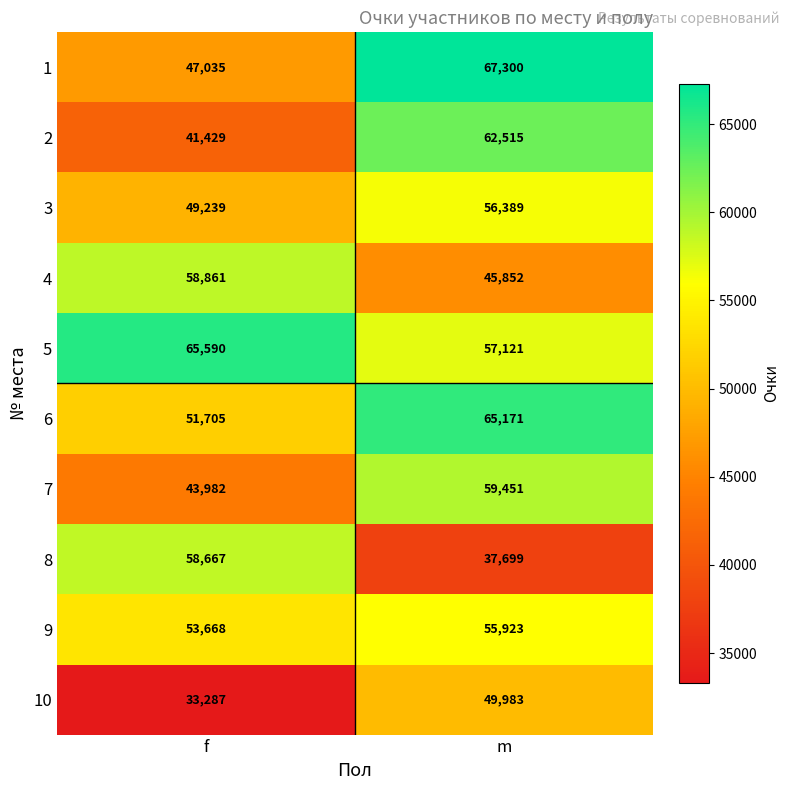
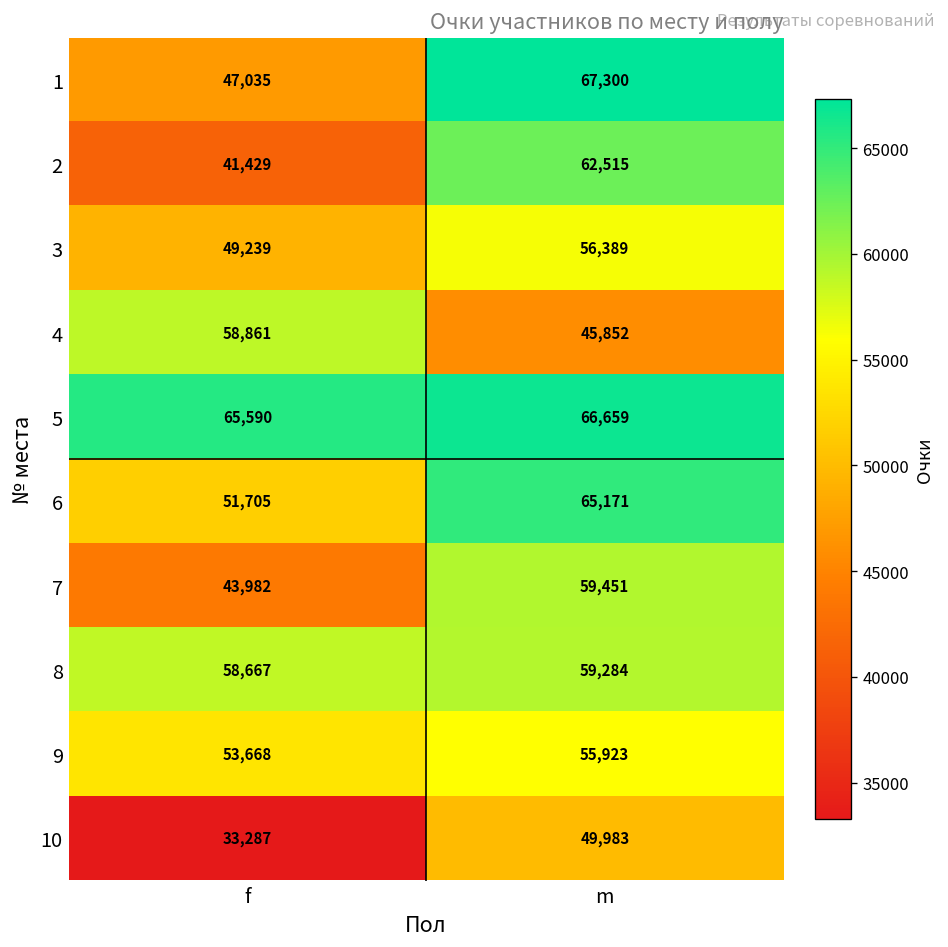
  {
    "1": {
      "f": "47,035",
      "m": "67,300"
    },
    "2": {
      "f": "41,429",
      "m": "62,515"
    },
    "3": {
      "f": "49,239",
      "m": "56,389"
    },
    "4": {
      "f": "58,861",
      "m": "45,852"
    },
    "5": {
      "f": "65,590",
-     "m": "57,121"
+     "m": "66,659"
    },
    "6": {
      "f": "51,705",
      "m": "65,171"
    },
    "7": {
      "f": "43,982",
      "m": "59,451"
    },
    "8": {
      "f": "58,667",
-     "m": "37,699"
+     "m": "59,284"
    },
    "9": {
      "f": "53,668",
      "m": "55,923"
    },
    "10": {
      "f": "33,287",
      "m": "49,983"
    }
  }
